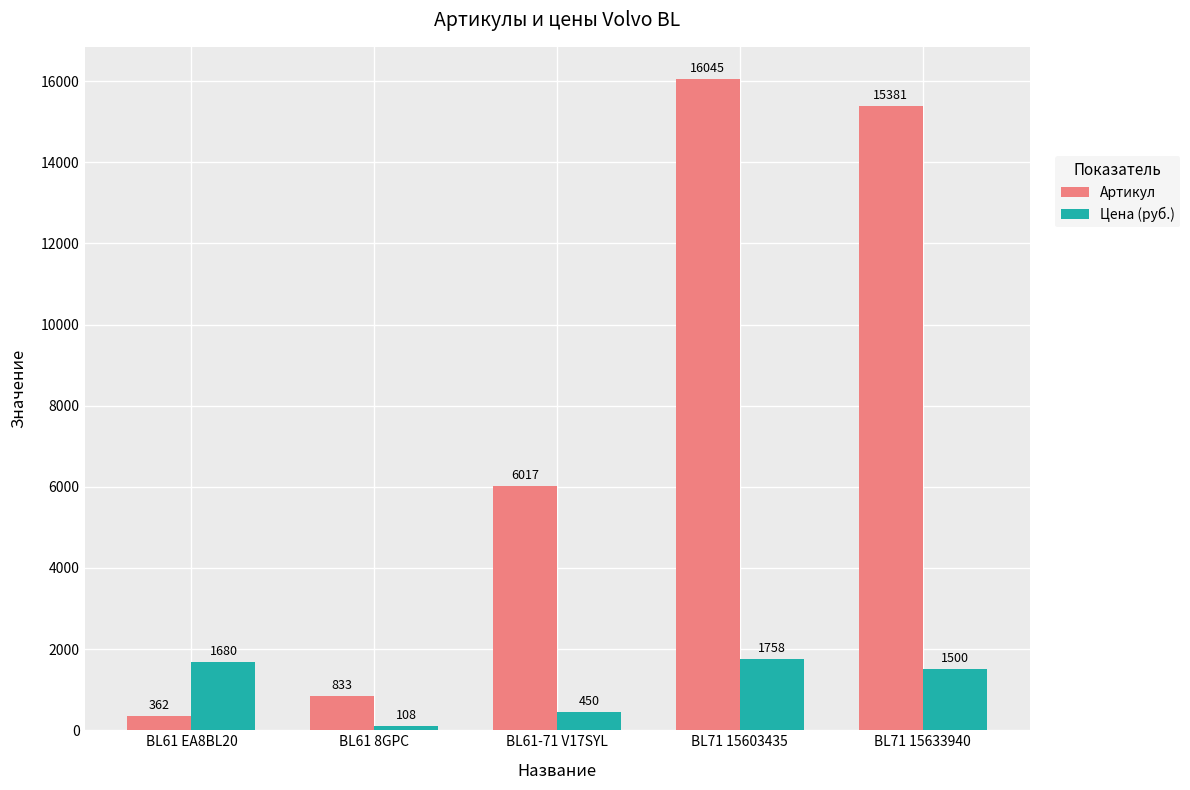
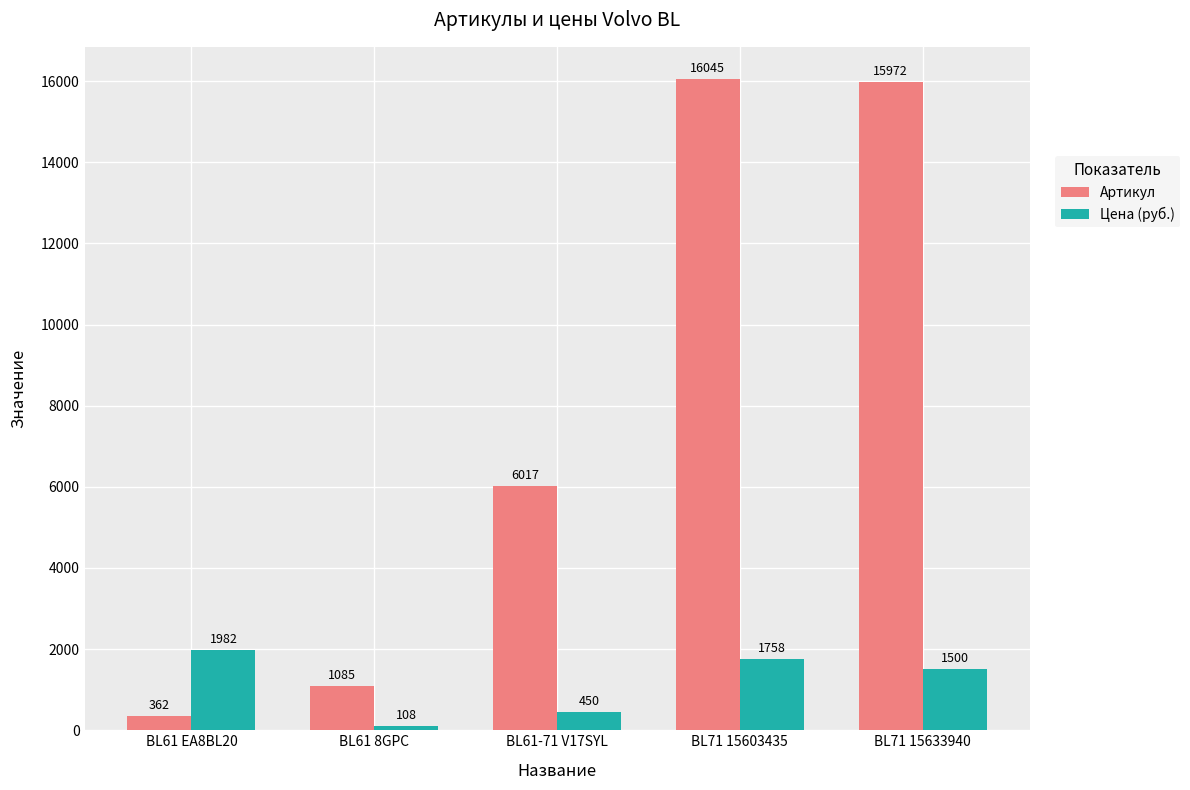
  {
    "Артикул": {
      "BL61 EA8BL20": 362,
-     "BL61 8GPC": 833,
+     "BL61 8GPC": 1085,
      "BL61-71 V17SYL": 6017,
      "BL71 15603435": 16045,
-     "BL71 15633940": 15381
+     "BL71 15633940": 15972
    },
    "Цена (руб.)": {
-     "BL61 EA8BL20": 1680,
+     "BL61 EA8BL20": 1982,
      "BL61 8GPC": 108,
      "BL61-71 V17SYL": 450,
      "BL71 15603435": 1758,
      "BL71 15633940": 1500
    }
  }
